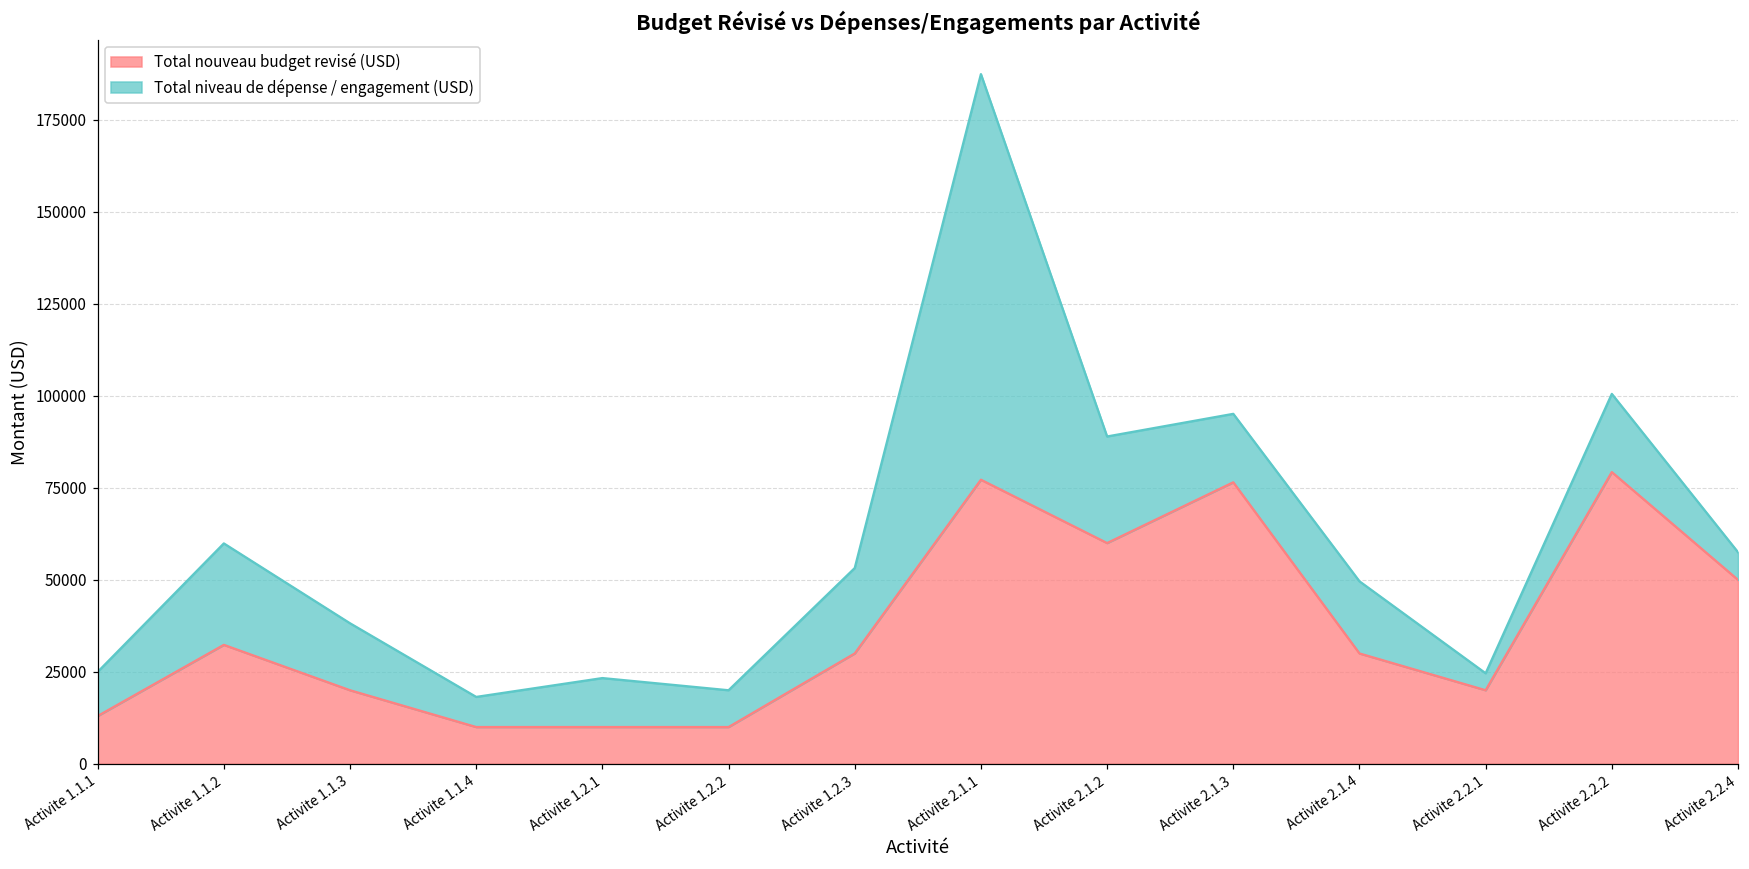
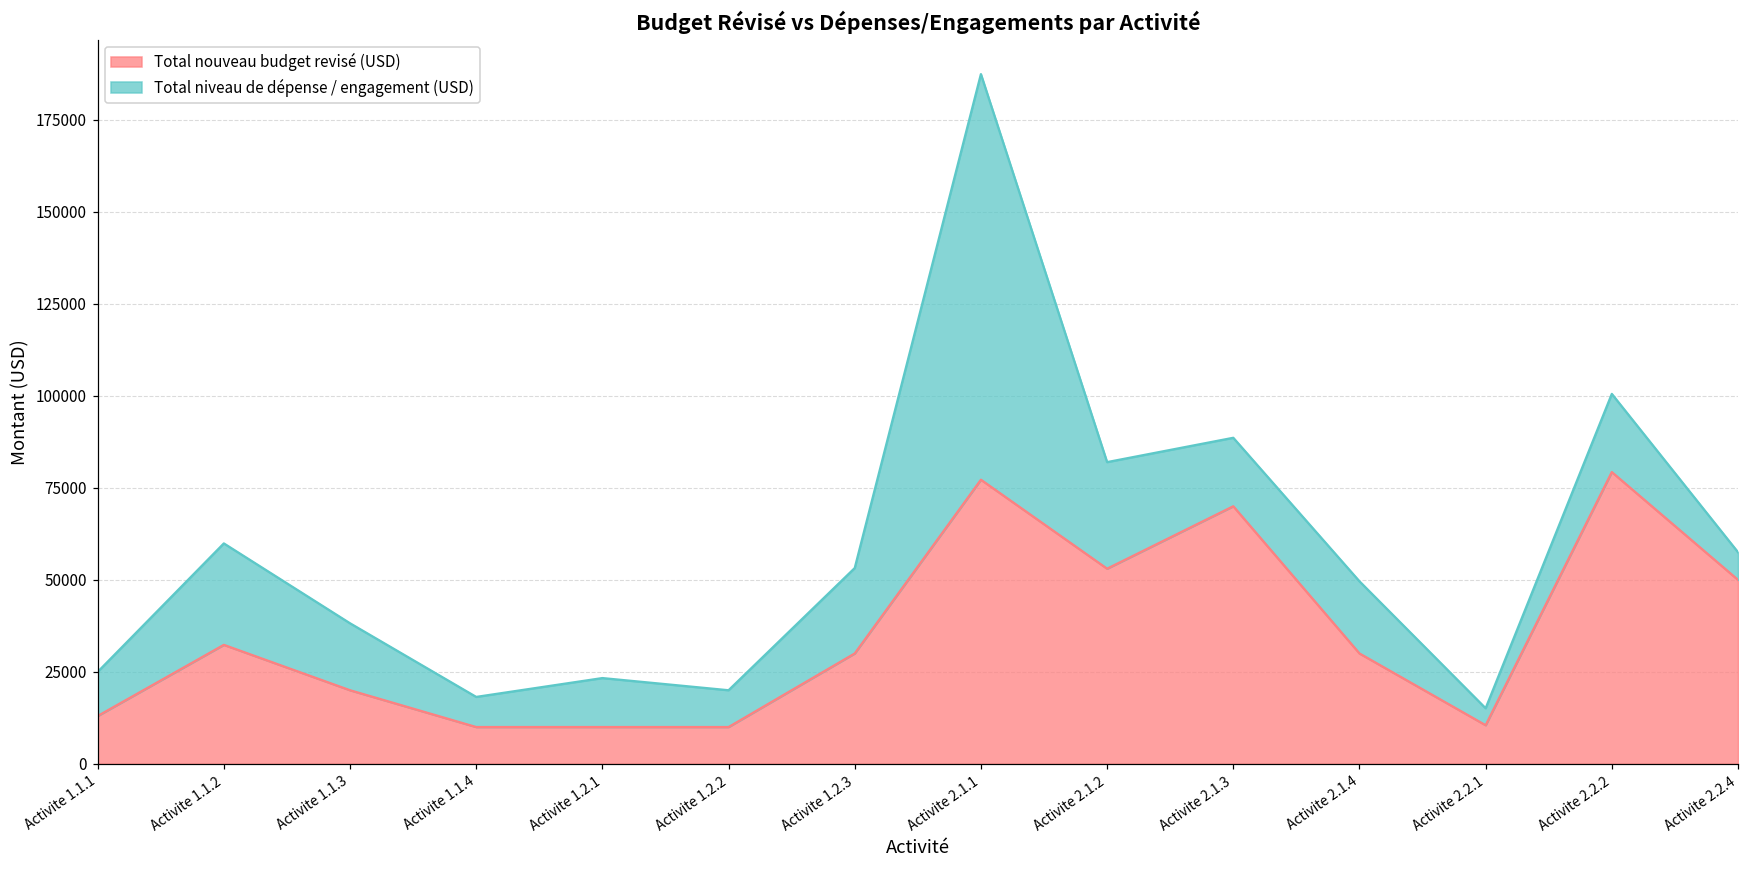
  {
    "Total nouveau budget revisé (USD)": {
      "Activite 1.1.1": 13000,
      "Activite 1.1.2": 32000,
      "Activite 1.1.3": 20000,
      "Activite 1.1.4": 10000,
      "Activite 1.2.1": 10000,
      "Activite 1.2.2": 10000,
      "Activite 1.2.3": 30000,
      "Activite 2.1.1": 77000,
-     "Activite 2.1.2": 60000,
-     "Activite 2.1.3": 77000,
+     "Activite 2.1.2": 53000,
+     "Activite 2.1.3": 70000,
      "Activite 2.1.4": 30000,
-     "Activite 2.2.1": 20000,
+     "Activite 2.2.1": 10000,
      "Activite 2.2.2": 79000,
      "Activite 2.2.4": 50000
    },
    "Total niveau de dépense / engagement (USD)": {
      "Activite 1.1.1": 12000,
      "Activite 1.1.2": 28000,
      "Activite 1.1.3": 18000,
      "Activite 1.1.4": 8000,
      "Activite 1.2.1": 13000,
      "Activite 1.2.2": 10000,
      "Activite 1.2.3": 23000,
      "Activite 2.1.1": 110000,
      "Activite 2.1.2": 29000,
      "Activite 2.1.3": 19000,
      "Activite 2.1.4": 20000,
      "Activite 2.2.1": 5000,
      "Activite 2.2.2": 21000,
      "Activite 2.2.4": 8000
    }
  }
